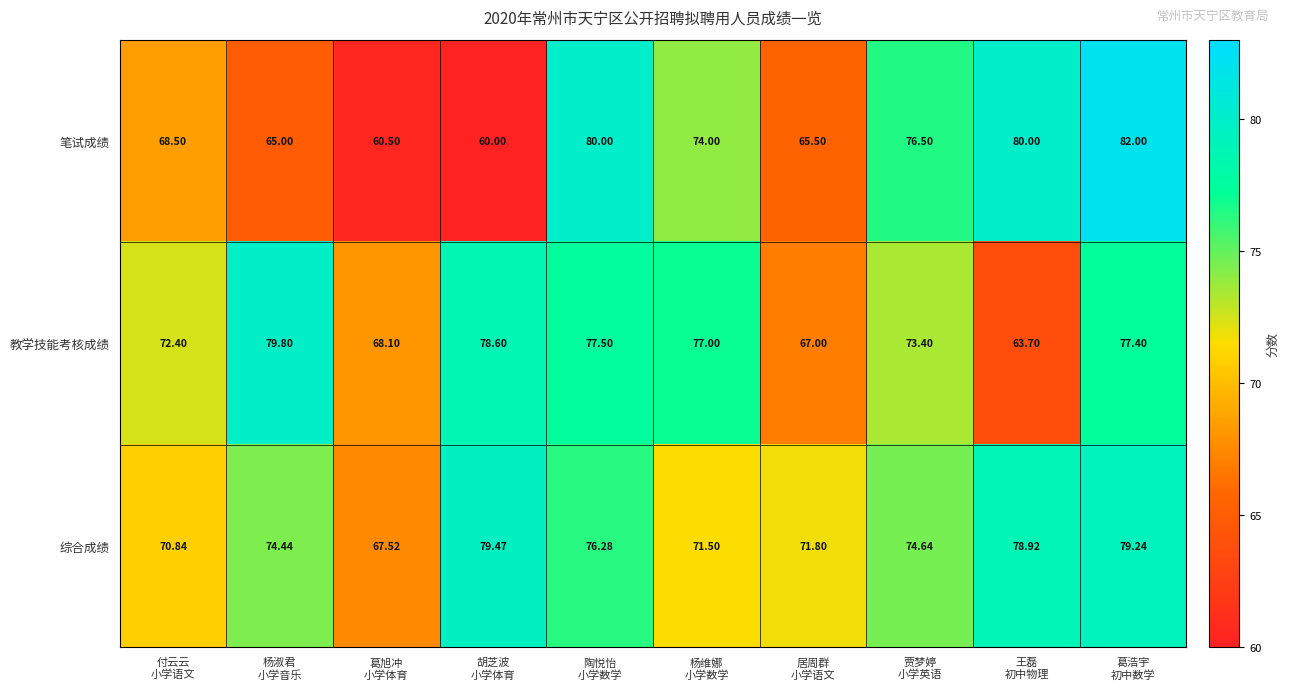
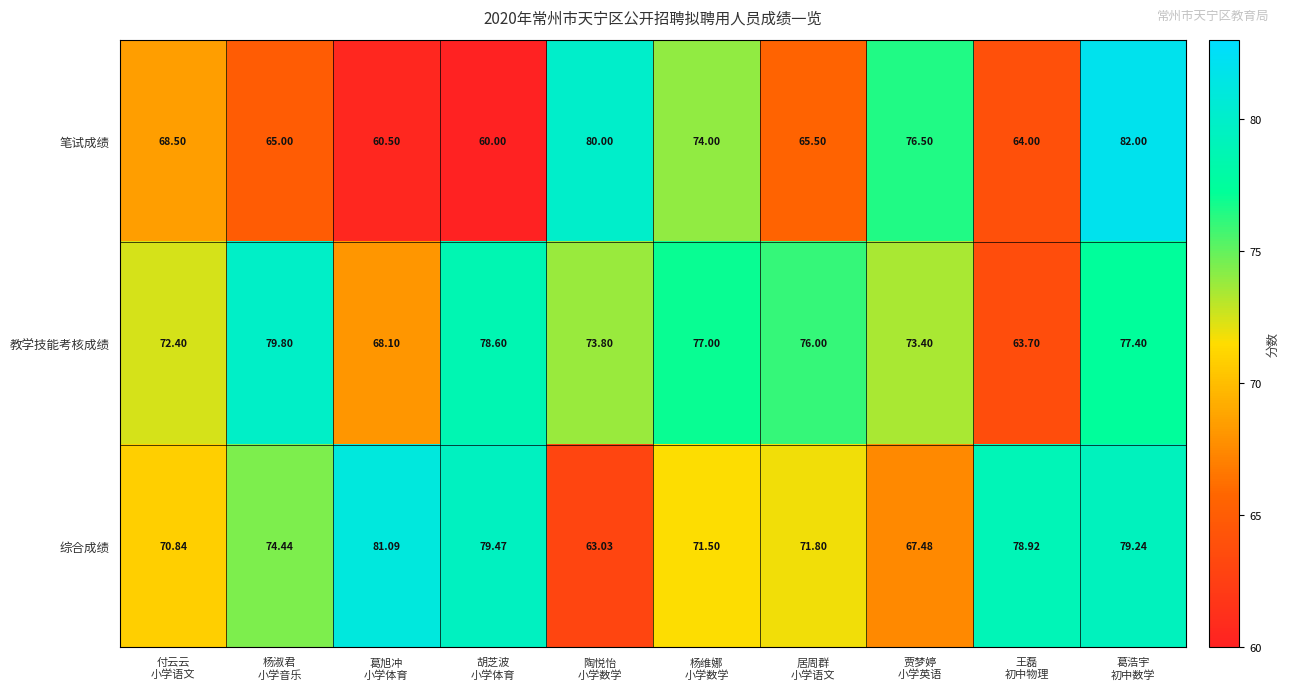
  {
    "笔试成绩": {
      "付云云 小学语文": 68.50,
      "杨淑君 小学音乐": 65.00,
      "葛旭冲 小学体育": 60.50,
      "胡芝波 小学体育": 60.00,
      "陶悦怡 小学数学": 80.00,
      "杨维娜 小学数学": 74.00,
      "居周群 小学语文": 65.50,
      "贾梦婷 小学英语": 76.50,
-     "王磊 初中物理": 80.00,
+     "王磊 初中物理": 64.00,
      "葛浩宇 初中数学": 82.00
    },
    "教学技能考核成绩": {
      "付云云 小学语文": 72.40,
      "杨淑君 小学音乐": 79.80,
      "葛旭冲 小学体育": 68.10,
      "胡芝波 小学体育": 78.60,
-     "陶悦怡 小学数学": 77.50,
+     "陶悦怡 小学数学": 73.80,
      "杨维娜 小学数学": 77.00,
-     "居周群 小学语文": 67.00,
+     "居周群 小学语文": 76.00,
      "贾梦婷 小学英语": 73.40,
      "王磊 初中物理": 63.70,
      "葛浩宇 初中数学": 77.40
    },
    "综合成绩": {
      "付云云 小学语文": 70.84,
      "杨淑君 小学音乐": 74.44,
-     "葛旭冲 小学体育": 67.52,
+     "葛旭冲 小学体育": 81.09,
      "胡芝波 小学体育": 79.47,
-     "陶悦怡 小学数学": 76.28,
+     "陶悦怡 小学数学": 63.03,
      "杨维娜 小学数学": 71.50,
      "居周群 小学语文": 71.80,
-     "贾梦婷 小学英语": 74.64,
+     "贾梦婷 小学英语": 67.48,
      "王磊 初中物理": 78.92,
      "葛浩宇 初中数学": 79.24
    }
  }
